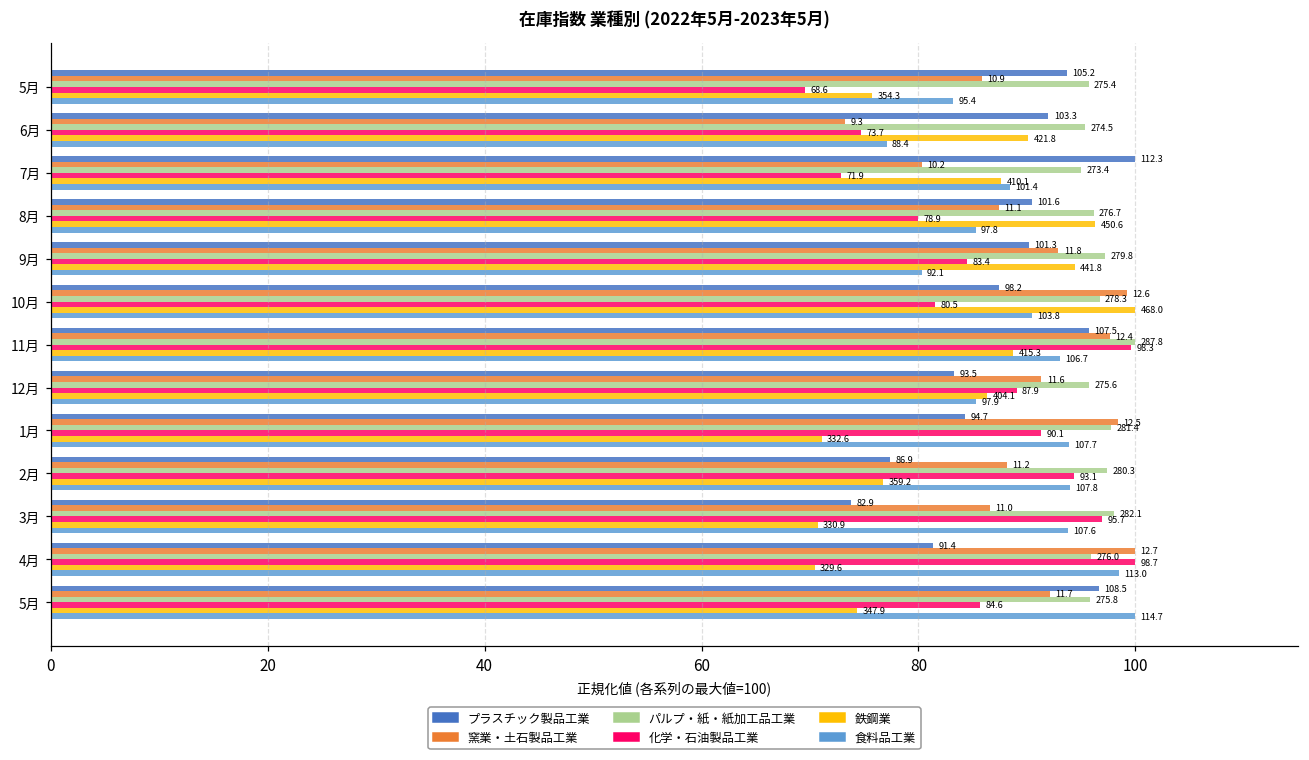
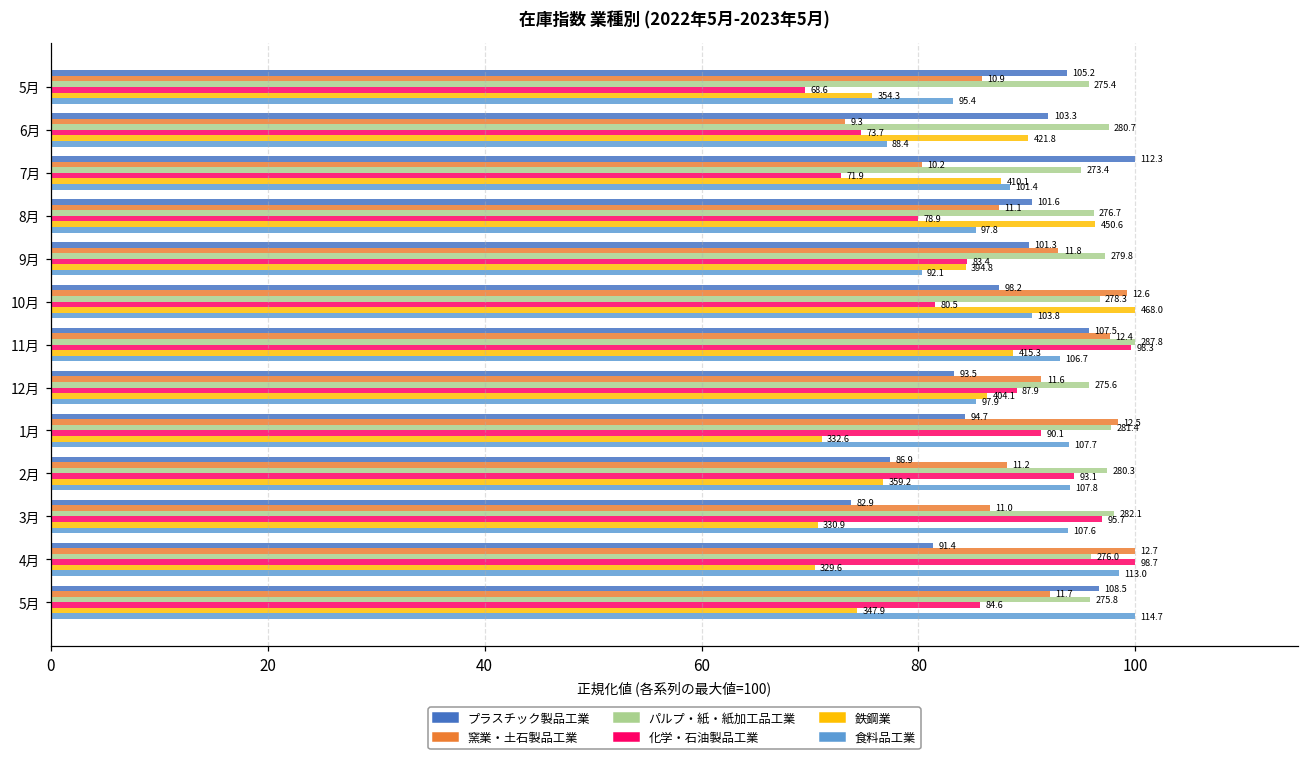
  {
    "パルプ・紙・紙加工品工業": {
-     "6月": 274.5
+     "6月": 280.7
    },
    "化学・石油製品工業": {
      "11月": 100,
      "3月": 97
    },
    "鉄鋼業": {
-     "9月": 441.8
+     "9月": 394.8
    }
  }
